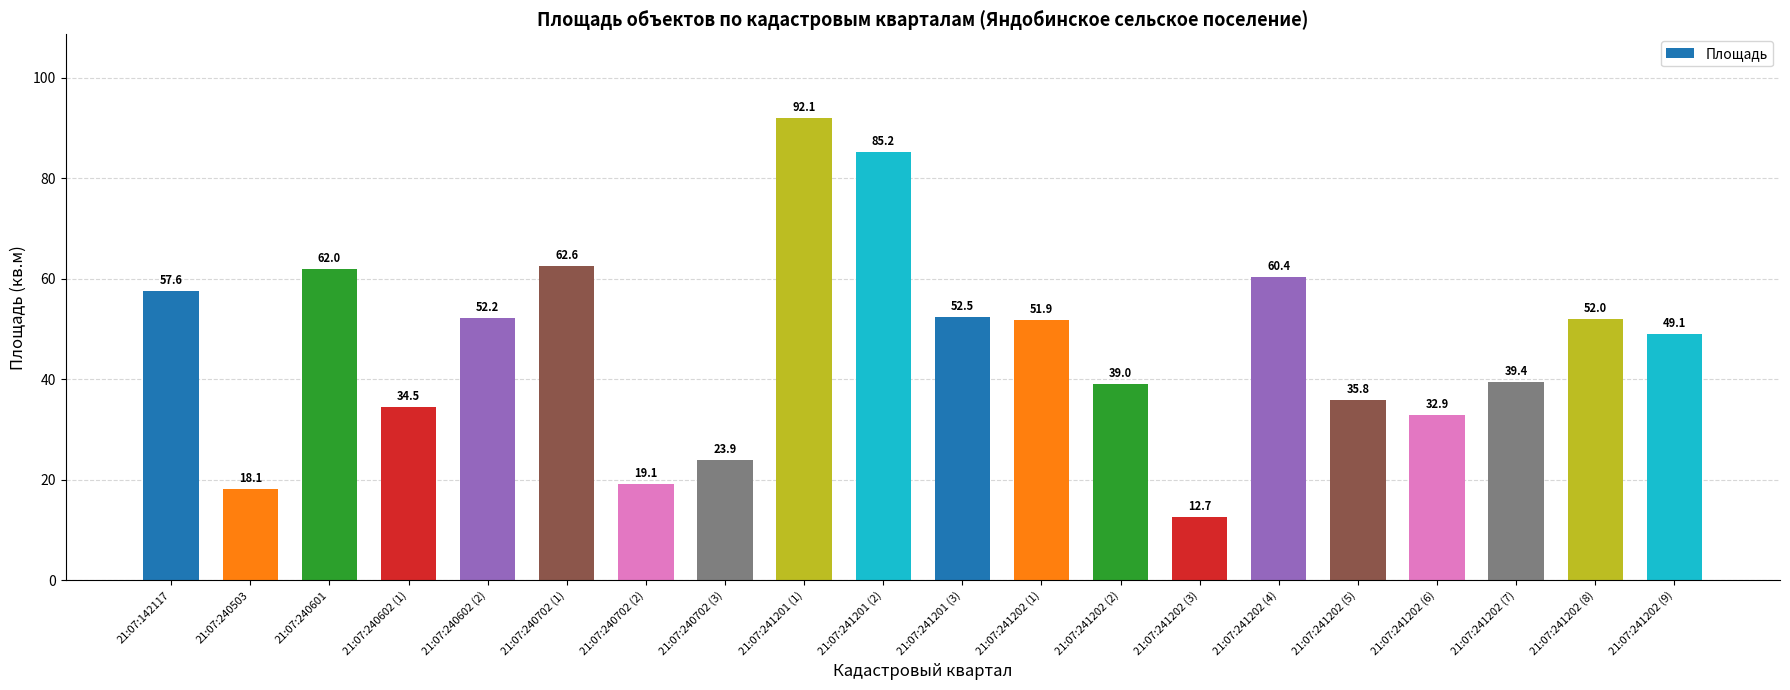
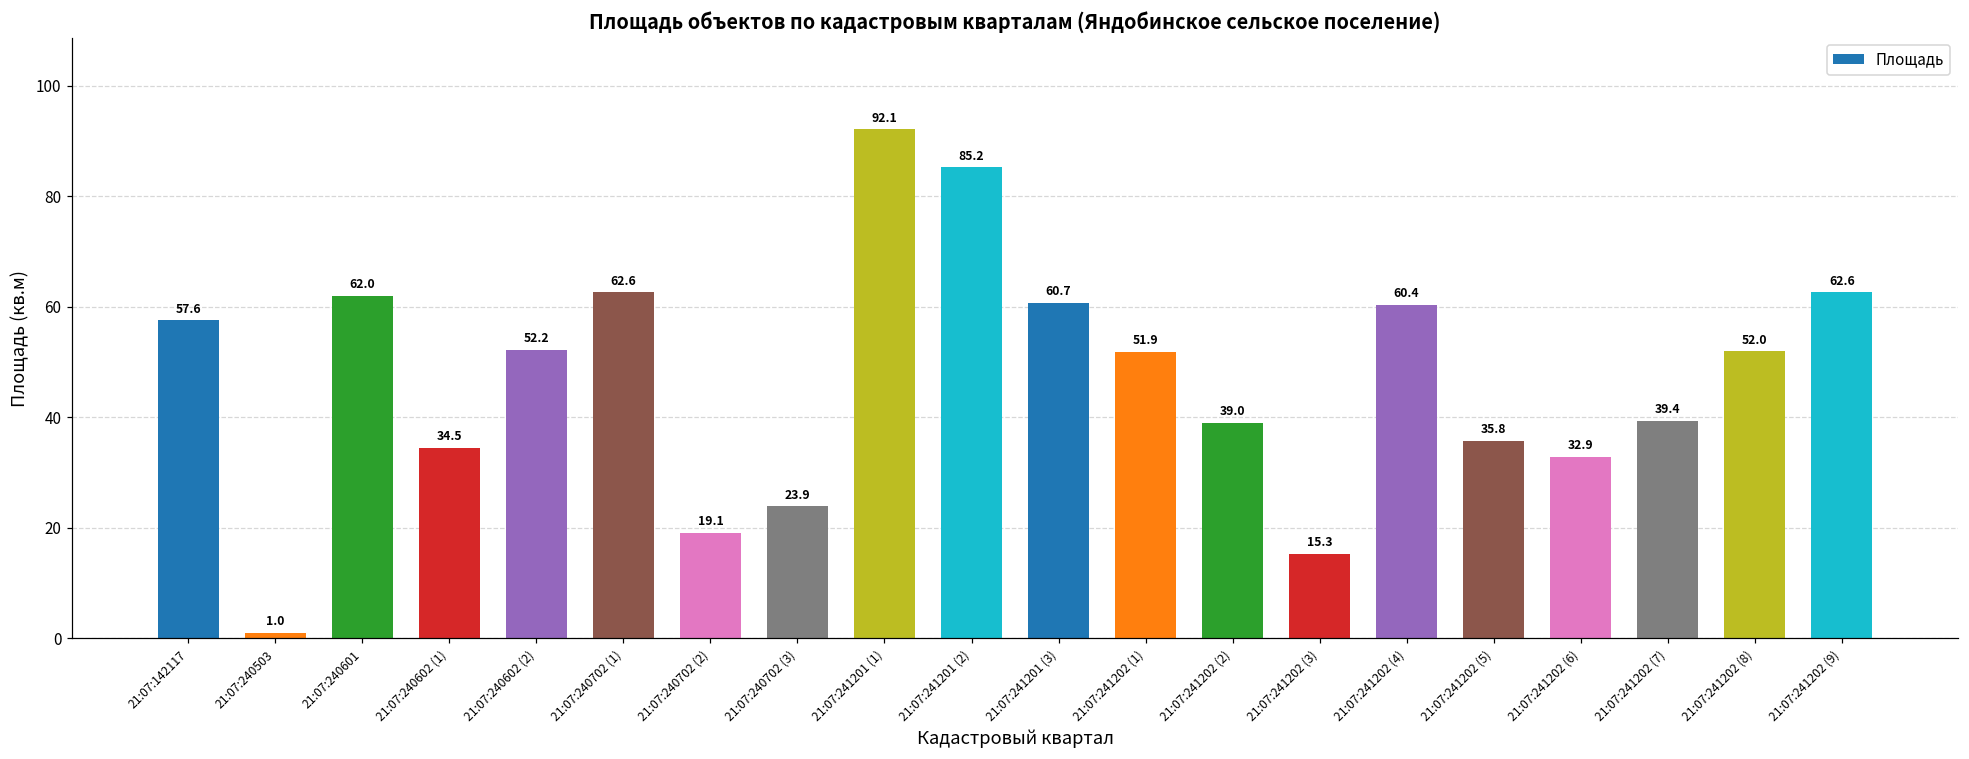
  {
    "21:07:142117": 57.6,
-   "21:07:240503": 18.1,
+   "21:07:240503": 1.0,
    "21:07:240601": 62.0,
    "21:07:240602 (1)": 34.5,
    "21:07:240602 (2)": 52.2,
    "21:07:240702 (1)": 62.6,
    "21:07:240702 (2)": 19.1,
    "21:07:240702 (3)": 23.9,
    "21:07:241201 (1)": 92.1,
    "21:07:241201 (2)": 85.2,
-   "21:07:241201 (3)": 52.5,
+   "21:07:241201 (3)": 60.7,
    "21:07:241202 (1)": 51.9,
    "21:07:241202 (2)": 39.0,
-   "21:07:241202 (3)": 12.7,
+   "21:07:241202 (3)": 15.3,
    "21:07:241202 (4)": 60.4,
    "21:07:241202 (5)": 35.8,
    "21:07:241202 (6)": 32.9,
    "21:07:241202 (7)": 39.4,
    "21:07:241202 (8)": 52.0,
-   "21:07:241202 (9)": 49.1
+   "21:07:241202 (9)": 62.6
  }
